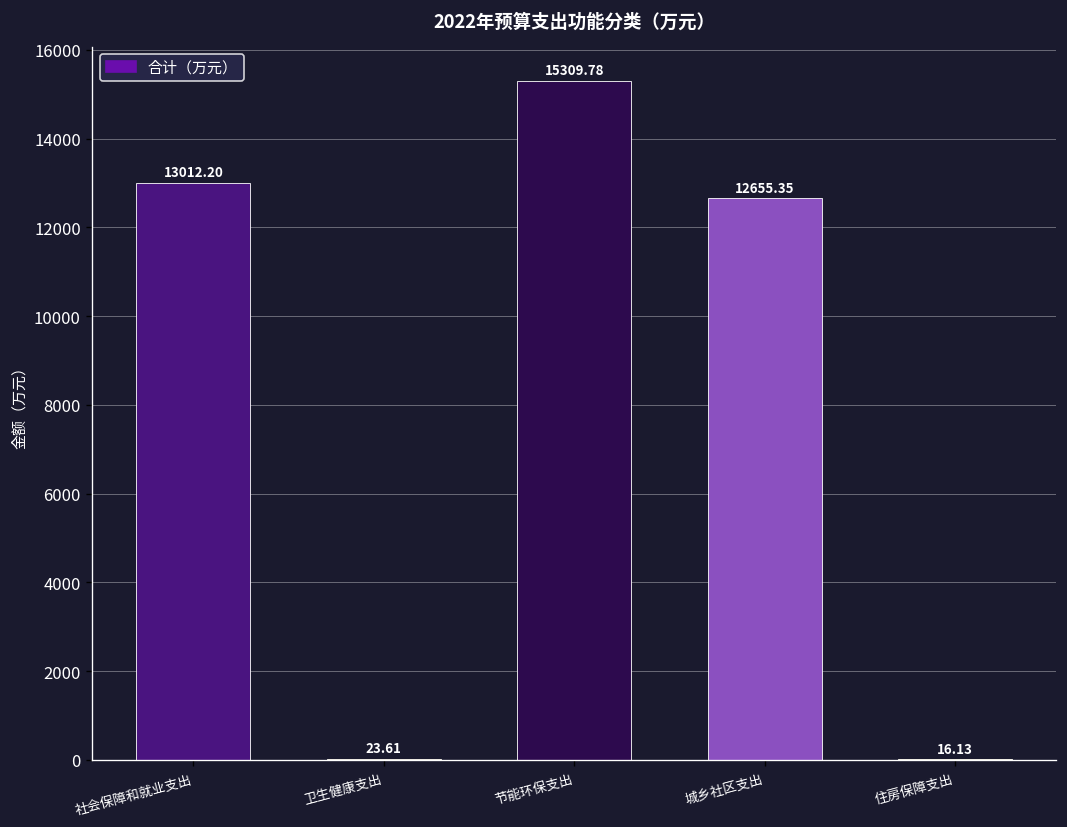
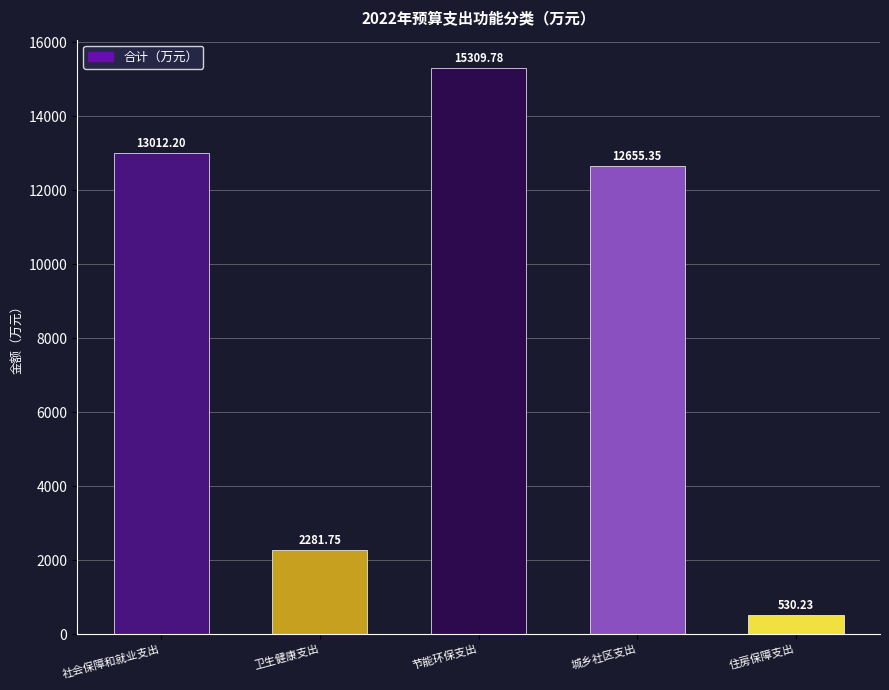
  {
    "社会保障和就业支出": 13012.20,
-   "卫生健康支出": 23.61,
+   "卫生健康支出": 2281.75,
    "节能环保支出": 15309.78,
    "城乡社区支出": 12655.35,
-   "住房保障支出": 16.13
+   "住房保障支出": 530.23
  }
